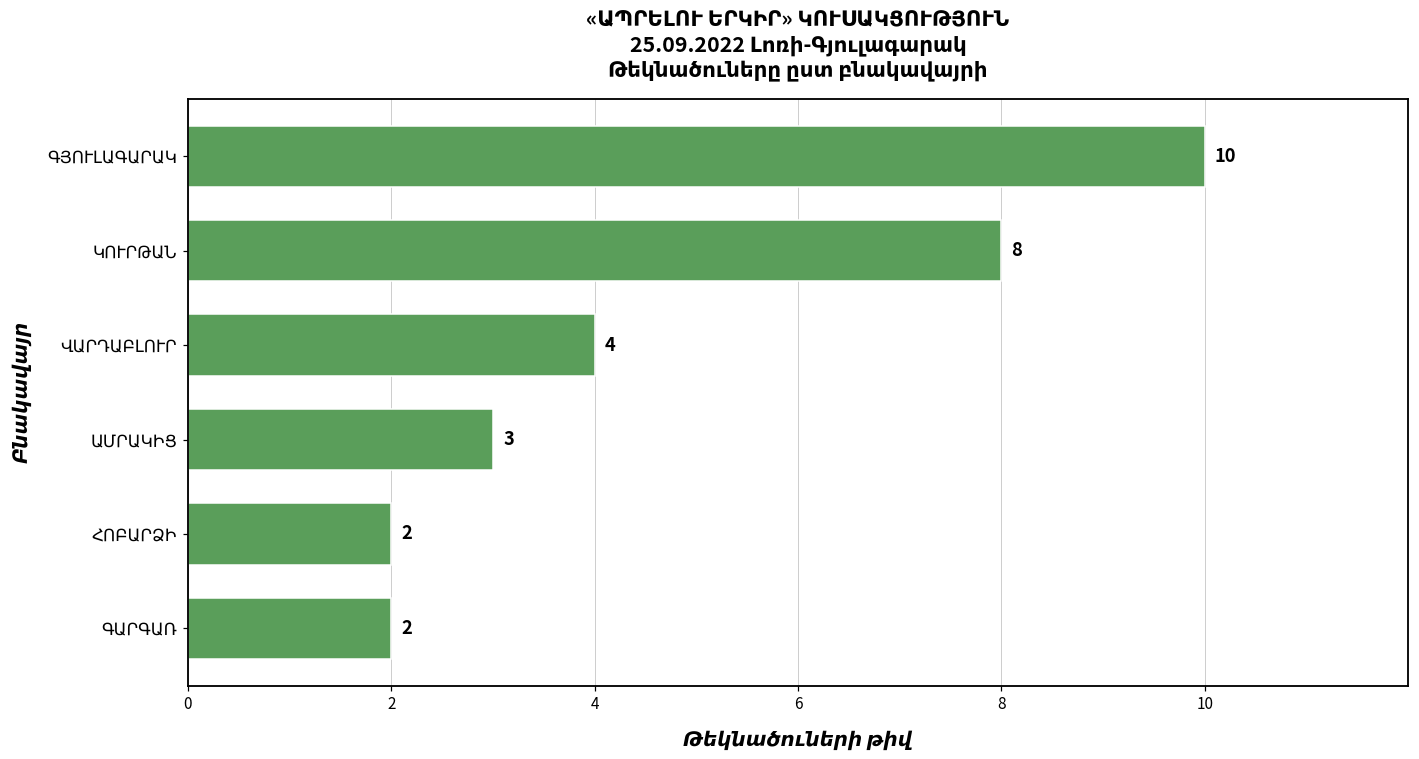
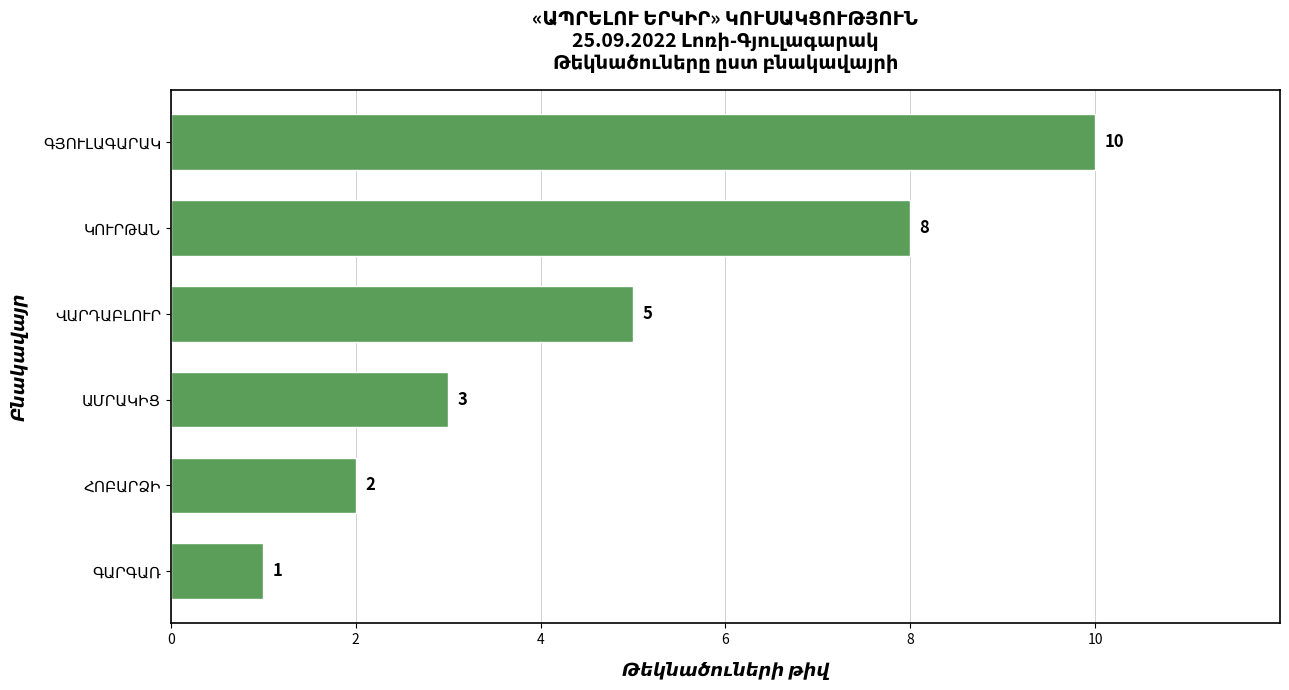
  {
    "ԳՅՈՒԼԱԳԱՐԱԿ": 10,
    "ԿՈՒՐԹԱՆ": 8,
-   "ՎԱՐԴԱԲԼՈՒՐ": 4,
+   "ՎԱՐԴԱԲԼՈՒՐ": 5,
    "ԱՄՐԱԿԻՑ": 3,
    "ՀՈԲԱՐՁԻ": 2,
-   "ԳԱՐԳԱՌ": 2
+   "ԳԱՐԳԱՌ": 1
  }
